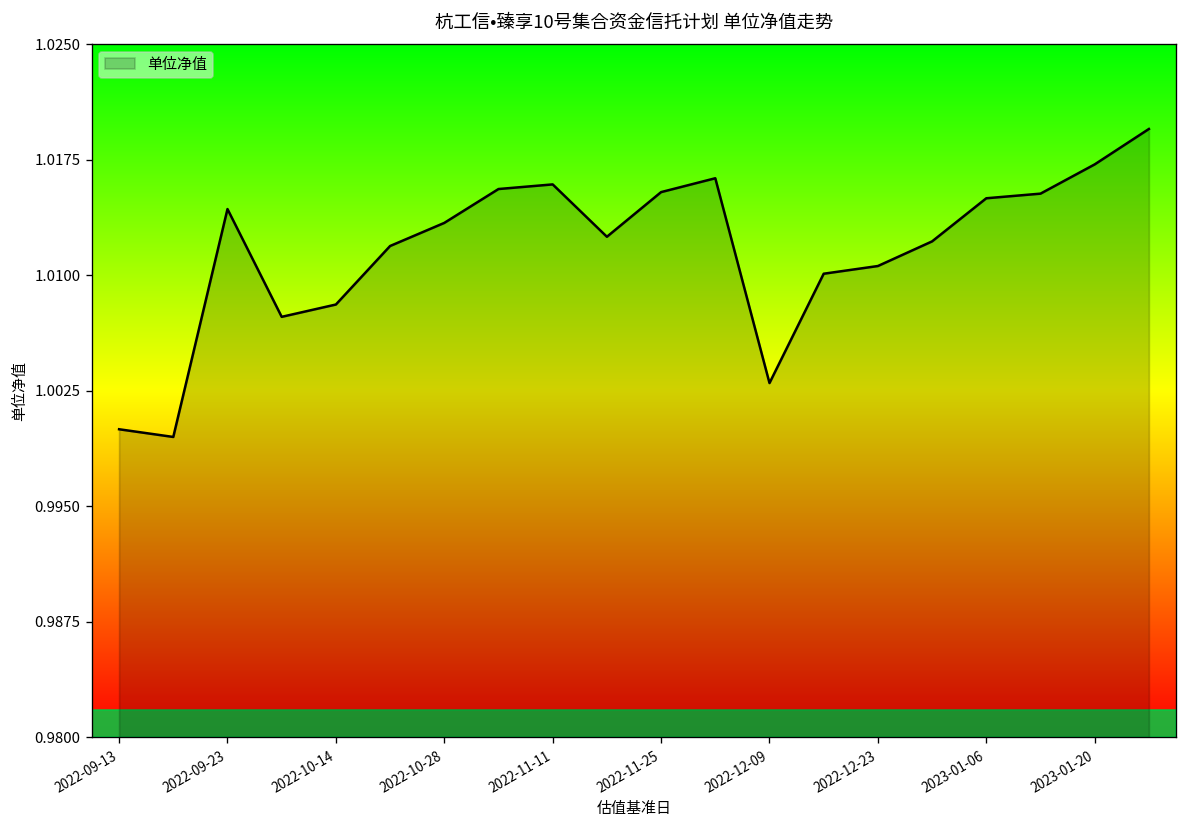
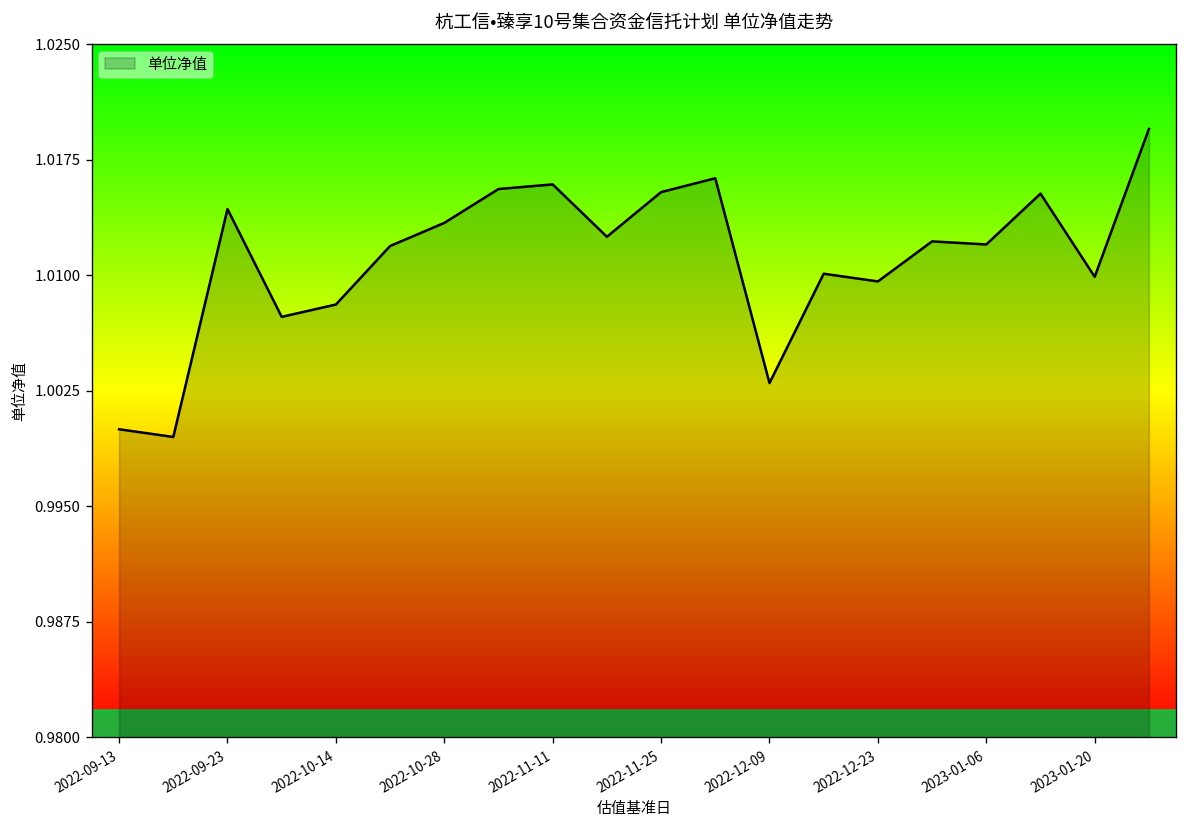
  {
    "2022-09-13": 1.0000,
    "2022-09-23": 1.0143,
    "2022-10-14": 1.0081,
    "2022-10-28": 1.0134,
    "2022-11-11": 1.0159,
    "2022-11-25": 1.0154,
    "2022-12-09": 1.0030,
-   "2022-12-23": 1.0106,
-   "2023-01-06": 1.015,
-   "2023-01-20": 1.0172
+   "2022-12-23": 1.0096,
+   "2023-01-06": 1.012,
+   "2023-01-20": 1.0099
  }
